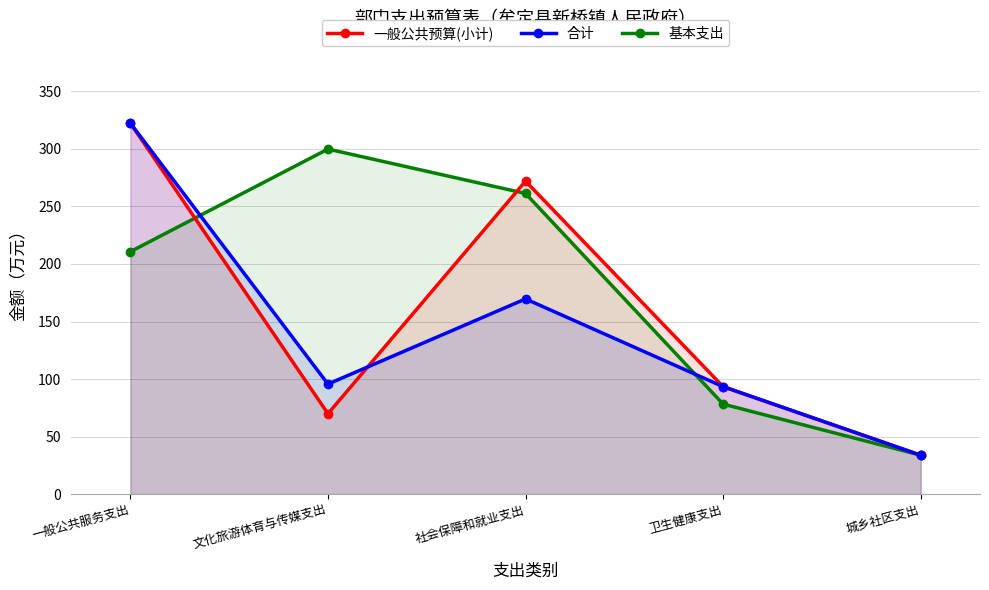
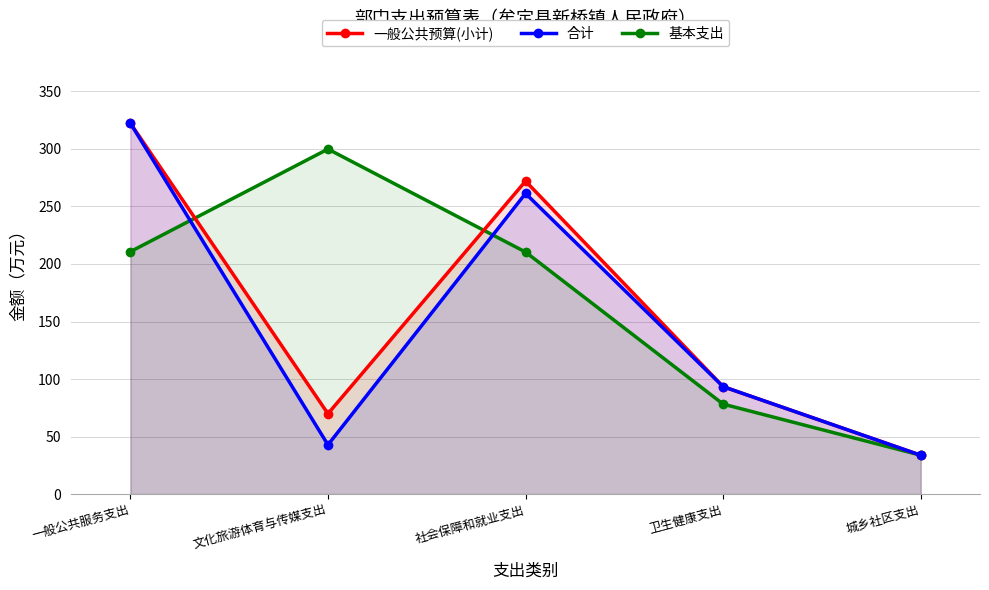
  {
    "一般公共预算(小计)": {
      "文化旅游体育与传媒支出": 70,
      "社会保障和就业支出": 272
    },
    "合计": {
-     "文化旅游体育与传媒支出": 96,
-     "社会保障和就业支出": 170
+     "文化旅游体育与传媒支出": 43,
+     "社会保障和就业支出": 261
    },
    "基本支出": {
      "一般公共服务支出": 211,
      "文化旅游体育与传媒支出": 300,
-     "社会保障和就业支出": 261,
+     "社会保障和就业支出": 210,
      "卫生健康支出": 78
    }
  }
